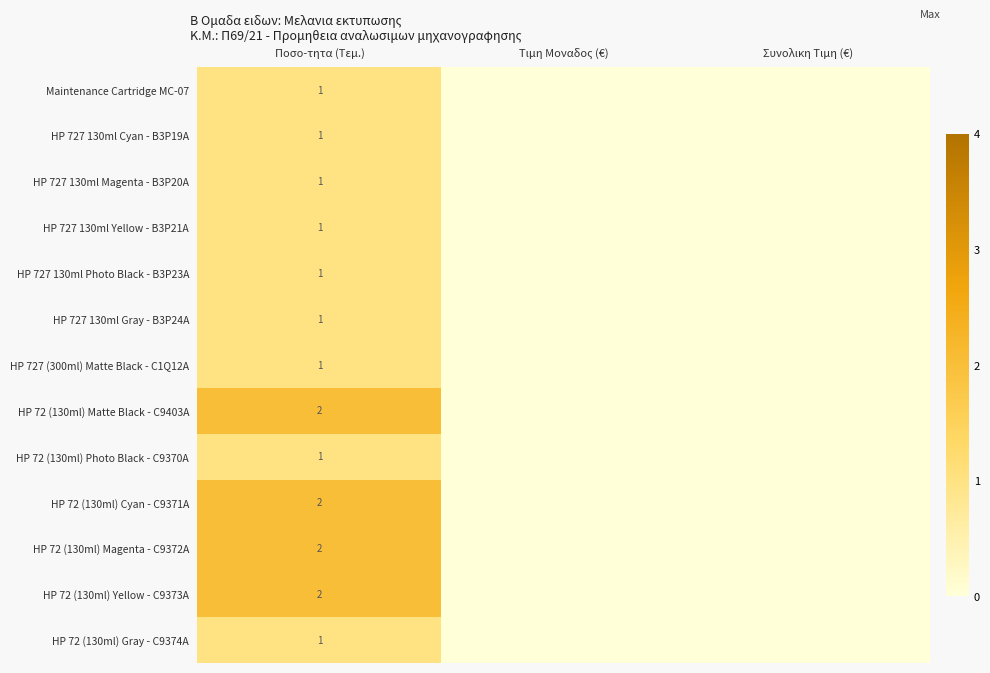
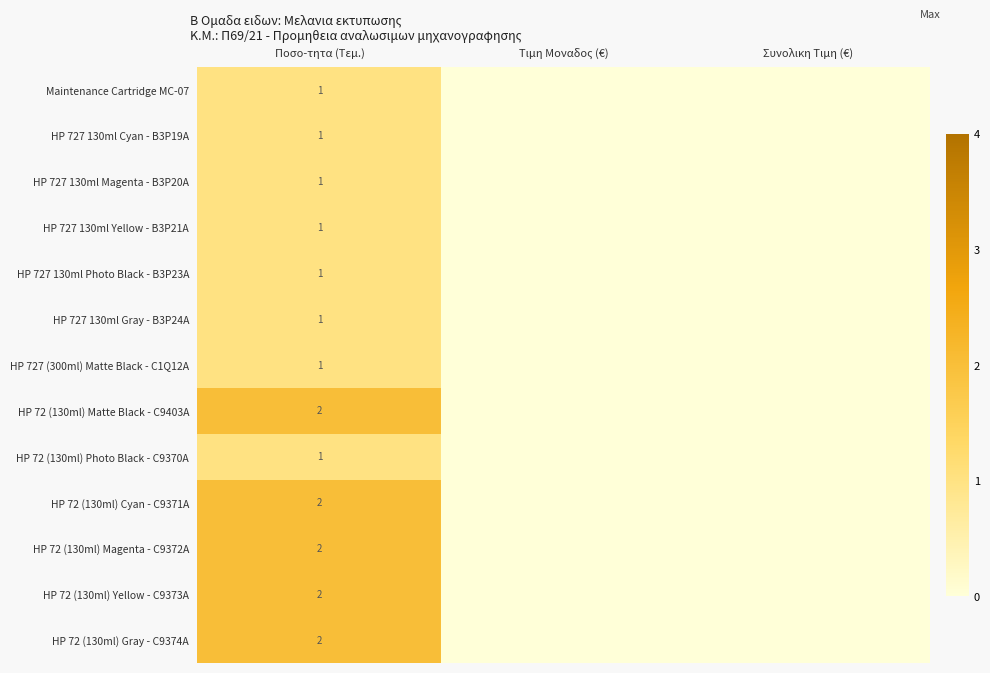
  {
    "Maintenance Cartridge MC-07": {
      "Ποσο-τητα (Τεμ.)": 1
    },
    "HP 727 130ml Cyan - B3P19A": {
      "Ποσο-τητα (Τεμ.)": 1
    },
    "HP 727 130ml Magenta - B3P20A": {
      "Ποσο-τητα (Τεμ.)": 1
    },
    "HP 727 130ml Yellow - B3P21A": {
      "Ποσο-τητα (Τεμ.)": 1
    },
    "HP 727 130ml Photo Black - B3P23A": {
      "Ποσο-τητα (Τεμ.)": 1
    },
    "HP 727 130ml Gray - B3P24A": {
      "Ποσο-τητα (Τεμ.)": 1
    },
    "HP 727 (300ml) Matte Black - C1Q12A": {
      "Ποσο-τητα (Τεμ.)": 1
    },
    "HP 72 (130ml) Matte Black - C9403A": {
      "Ποσο-τητα (Τεμ.)": 2
    },
    "HP 72 (130ml) Photo Black - C9370A": {
      "Ποσο-τητα (Τεμ.)": 1
    },
    "HP 72 (130ml) Cyan - C9371A": {
      "Ποσο-τητα (Τεμ.)": 2
    },
    "HP 72 (130ml) Magenta - C9372A": {
      "Ποσο-τητα (Τεμ.)": 2
    },
    "HP 72 (130ml) Yellow - C9373A": {
      "Ποσο-τητα (Τεμ.)": 2
    },
    "HP 72 (130ml) Gray - C9374A": {
-     "Ποσο-τητα (Τεμ.)": 1
+     "Ποσο-τητα (Τεμ.)": 2
    }
  }
